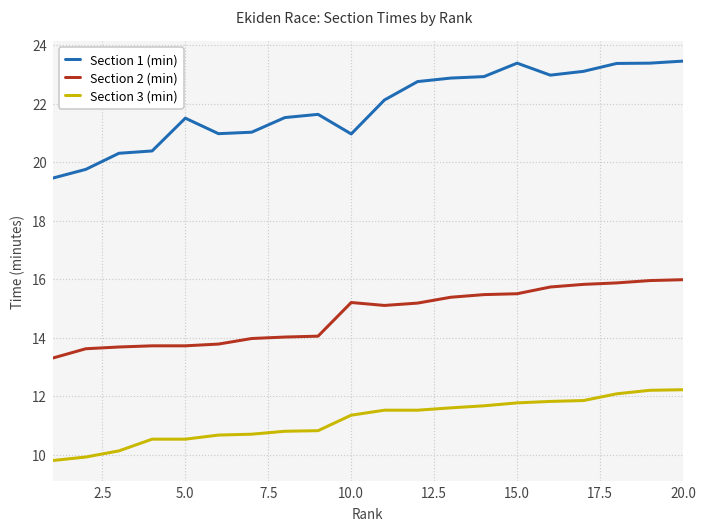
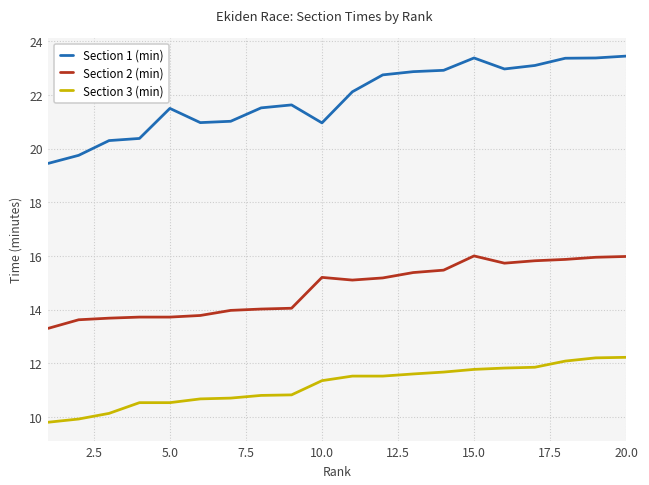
  {
    "Section 1 (min)": {
      "5.0": 21.5,
      "10.0": 21.0,
      "15.0": 23.4,
      "20.0": 23.5
    },
    "Section 2 (min)": {
      "5.0": 13.7,
      "10.0": 15.2,
-     "15.0": 15.5,
+     "15.0": 16.0,
      "20.0": 16.0
    },
    "Section 3 (min)": {
      "5.0": 10.5,
      "10.0": 11.4,
      "15.0": 11.8,
      "20.0": 12.2
    }
  }
